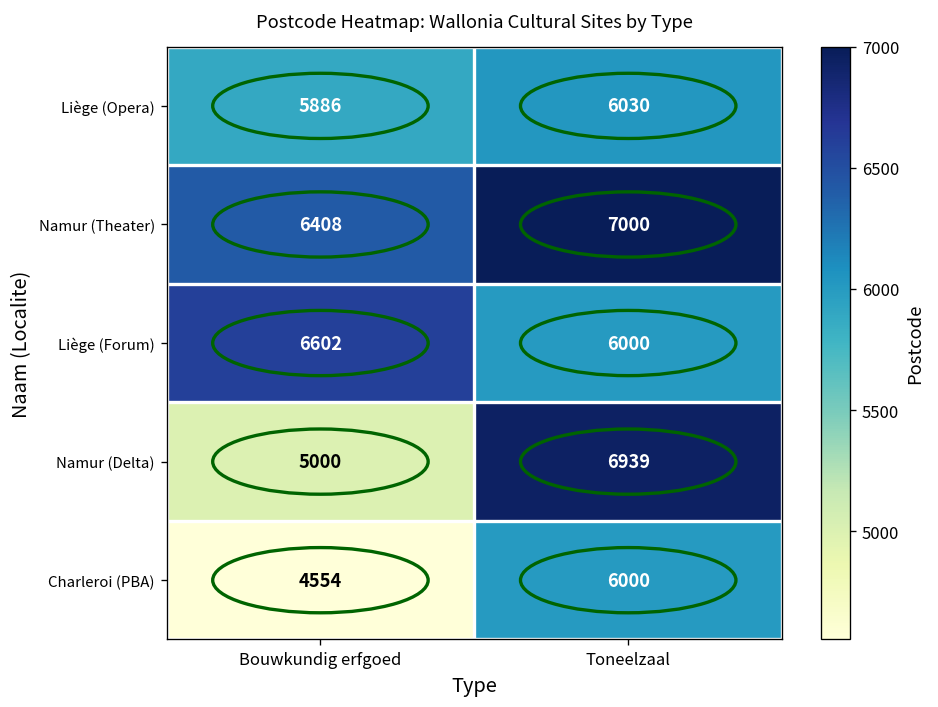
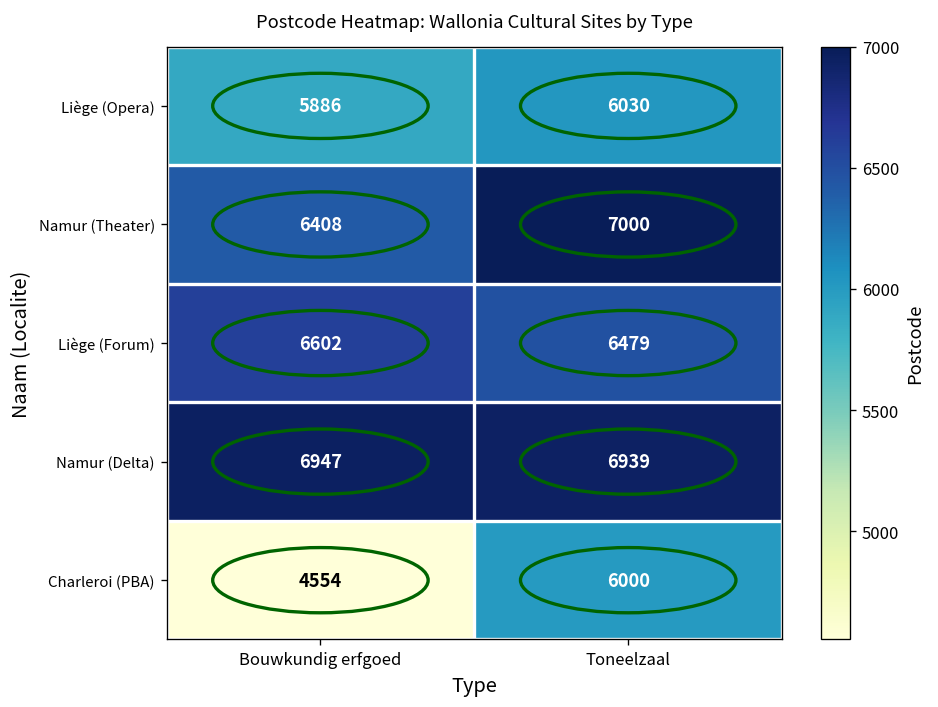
  {
    "Liège (Opera)": {
      "Bouwkundig erfgoed": 5886,
      "Toneelzaal": 6030
    },
    "Namur (Theater)": {
      "Bouwkundig erfgoed": 6408,
      "Toneelzaal": 7000
    },
    "Liège (Forum)": {
      "Bouwkundig erfgoed": 6602,
-     "Toneelzaal": 6000
+     "Toneelzaal": 6479
    },
    "Namur (Delta)": {
-     "Bouwkundig erfgoed": 5000,
+     "Bouwkundig erfgoed": 6947,
      "Toneelzaal": 6939
    },
    "Charleroi (PBA)": {
      "Bouwkundig erfgoed": 4554,
      "Toneelzaal": 6000
    }
  }
